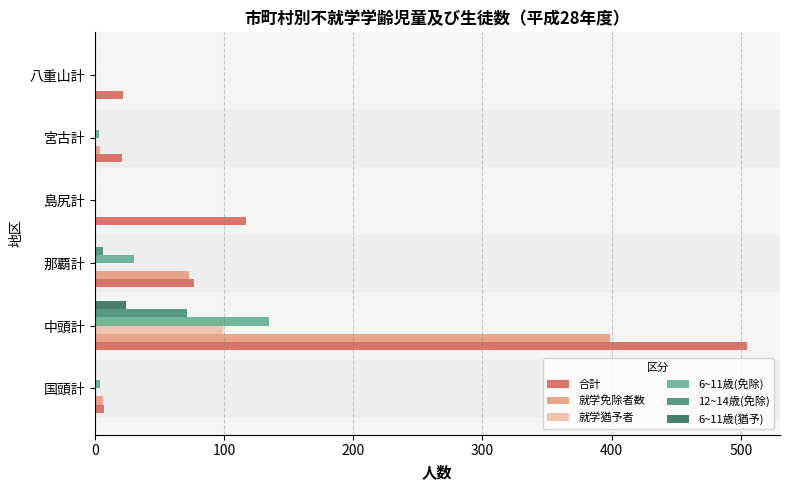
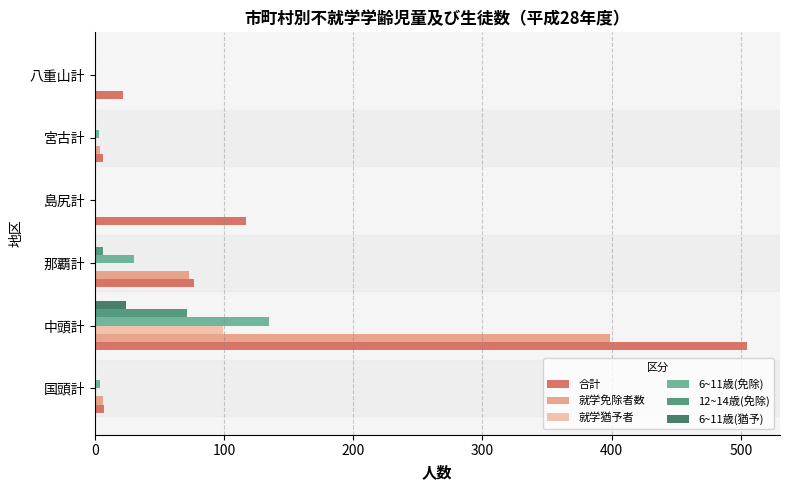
  {
    "合計": {
      "八重山計": 22,
-     "宮古計": 21,
+     "宮古計": 6,
      "島尻計": 117,
      "那覇計": 77,
      "中頭計": 505,
      "国頭計": 7
    }
  }
